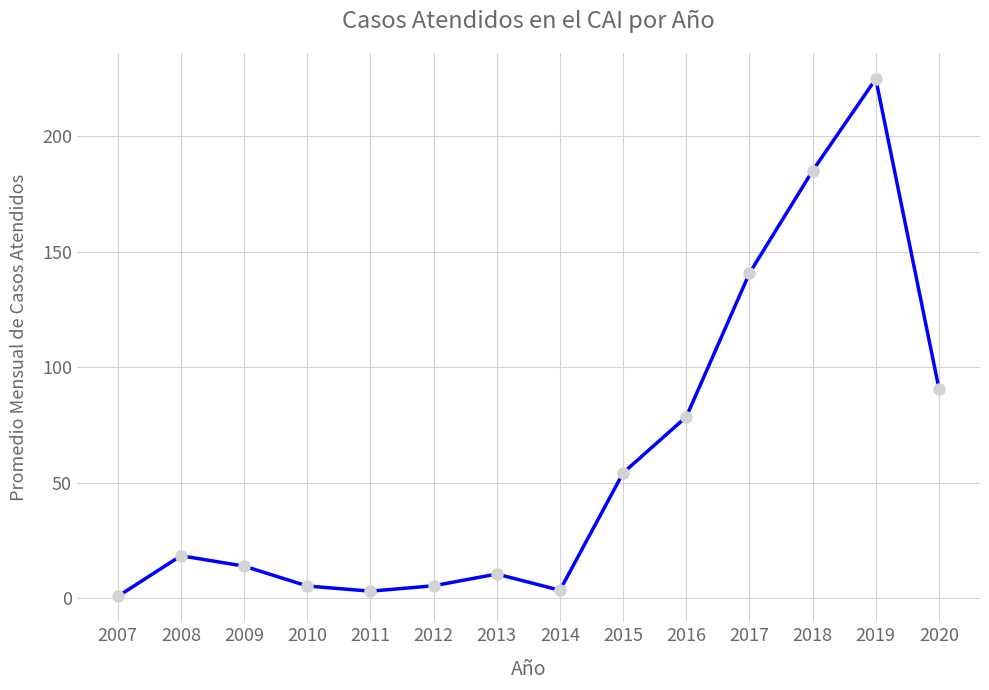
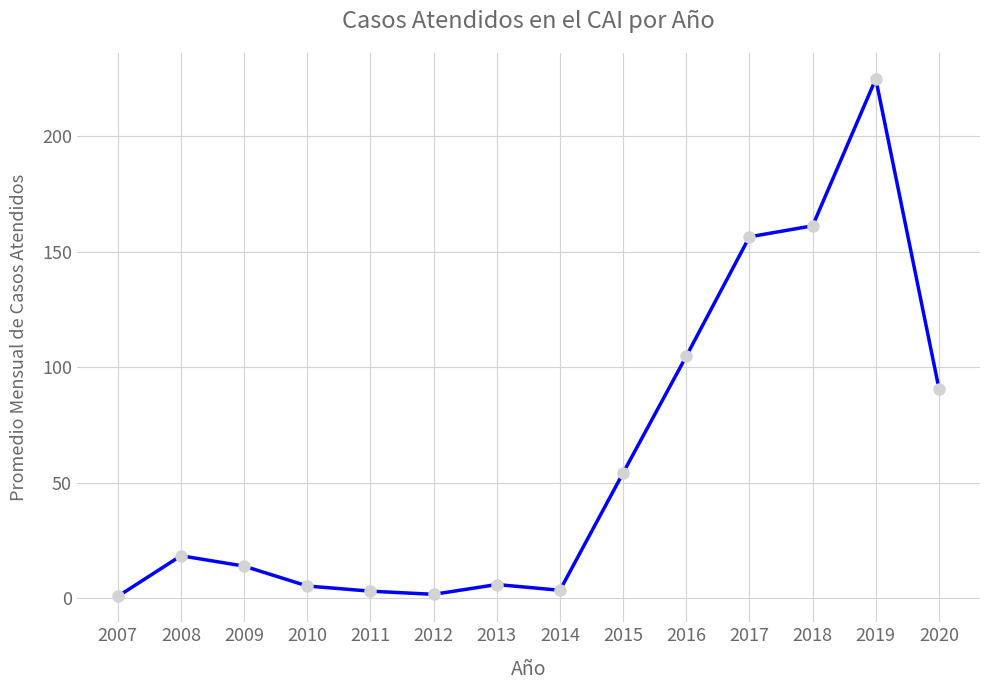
  {
    "2007": 1,
    "2008": 19,
    "2009": 14,
    "2010": 5,
    "2011": 3,
-   "2012": 6,
-   "2013": 11,
+   "2012": 2,
+   "2013": 6,
    "2014": 4,
    "2015": 54,
-   "2016": 79,
-   "2017": 141,
-   "2018": 185,
+   "2016": 105,
+   "2017": 156,
+   "2018": 161,
    "2019": 225,
    "2020": 91
  }
